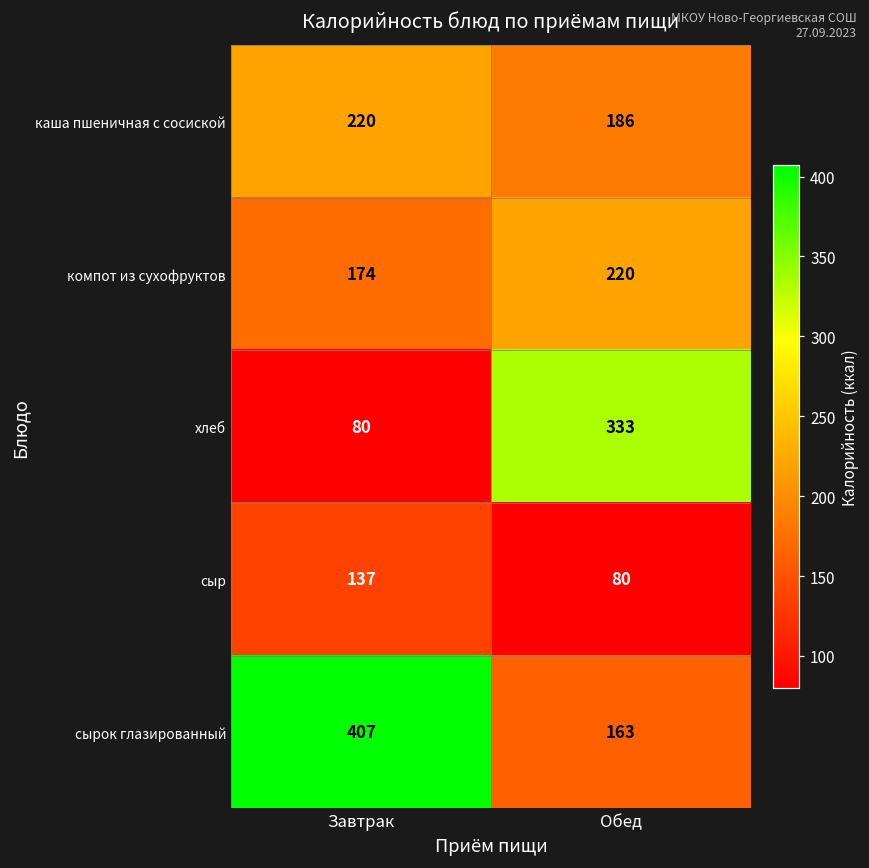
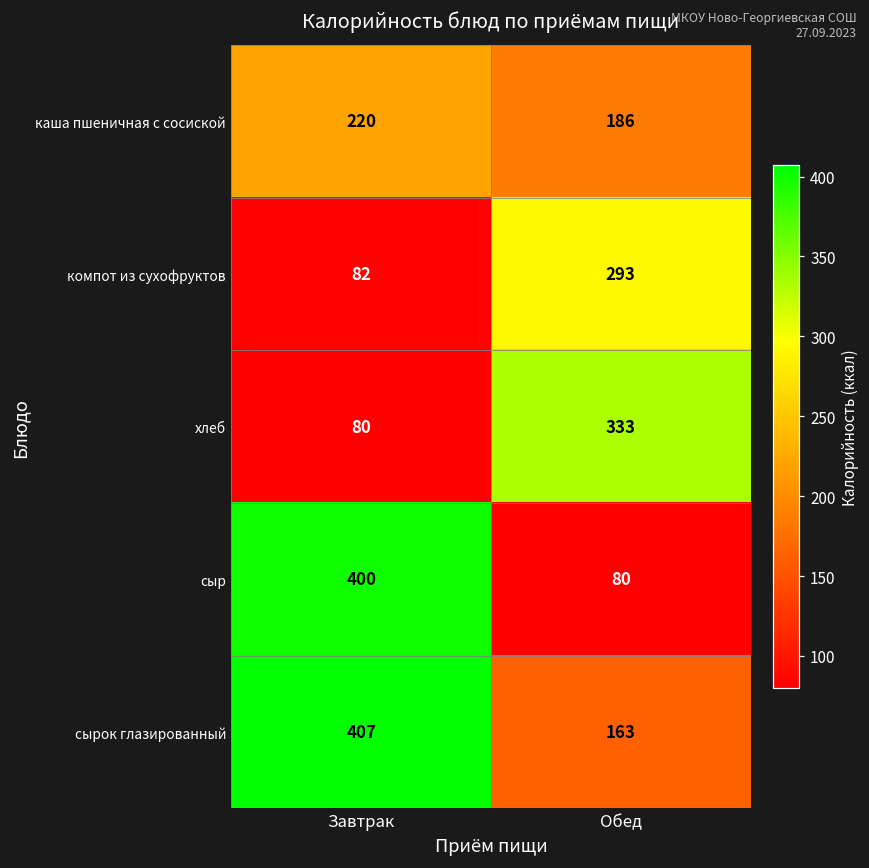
  {
    "каша пшеничная с сосиской": {
      "Завтрак": 220,
      "Обед": 186
    },
    "компот из сухофруктов": {
-     "Завтрак": 174,
-     "Обед": 220
+     "Завтрак": 82,
+     "Обед": 293
    },
    "хлеб": {
      "Завтрак": 80,
      "Обед": 333
    },
    "сыр": {
-     "Завтрак": 137,
+     "Завтрак": 400,
      "Обед": 80
    },
    "сырок глазированный": {
      "Завтрак": 407,
      "Обед": 163
    }
  }
